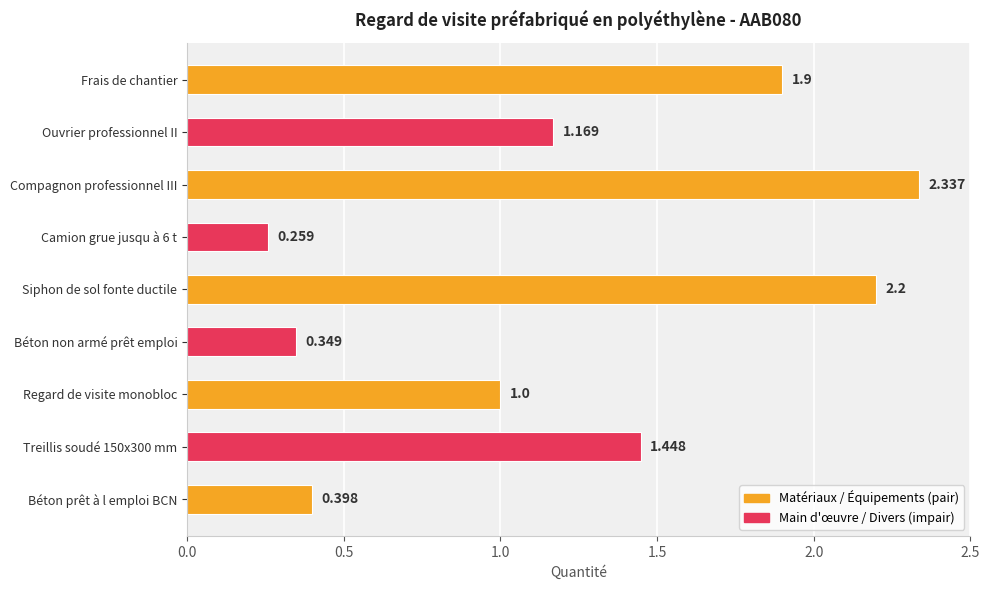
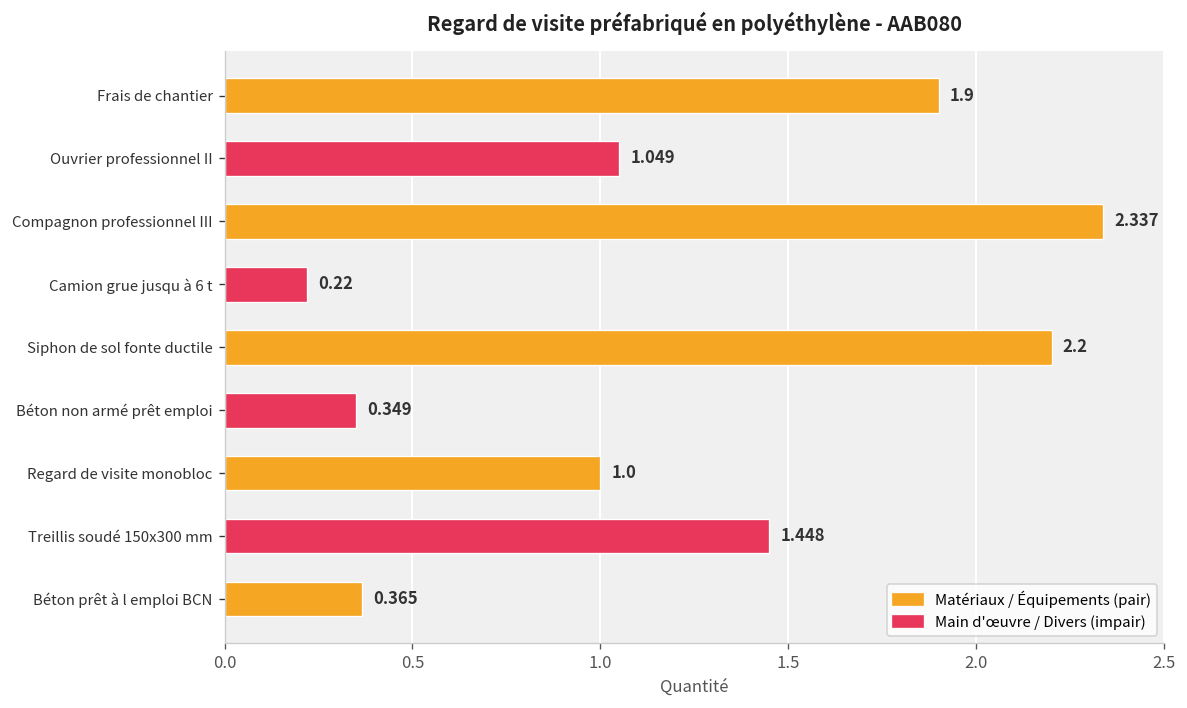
  {
    "Frais de chantier": 1.9,
-   "Ouvrier professionnel II": 1.169,
+   "Ouvrier professionnel II": 1.049,
    "Compagnon professionnel III": 2.337,
-   "Camion grue jusqu à 6 t": 0.259,
+   "Camion grue jusqu à 6 t": 0.22,
    "Siphon de sol fonte ductile": 2.2,
    "Béton non armé prêt emploi": 0.349,
    "Regard de visite monobloc": 1.0,
    "Treillis soudé 150x300 mm": 1.448,
-   "Béton prêt à l emploi BCN": 0.398
+   "Béton prêt à l emploi BCN": 0.365
  }
